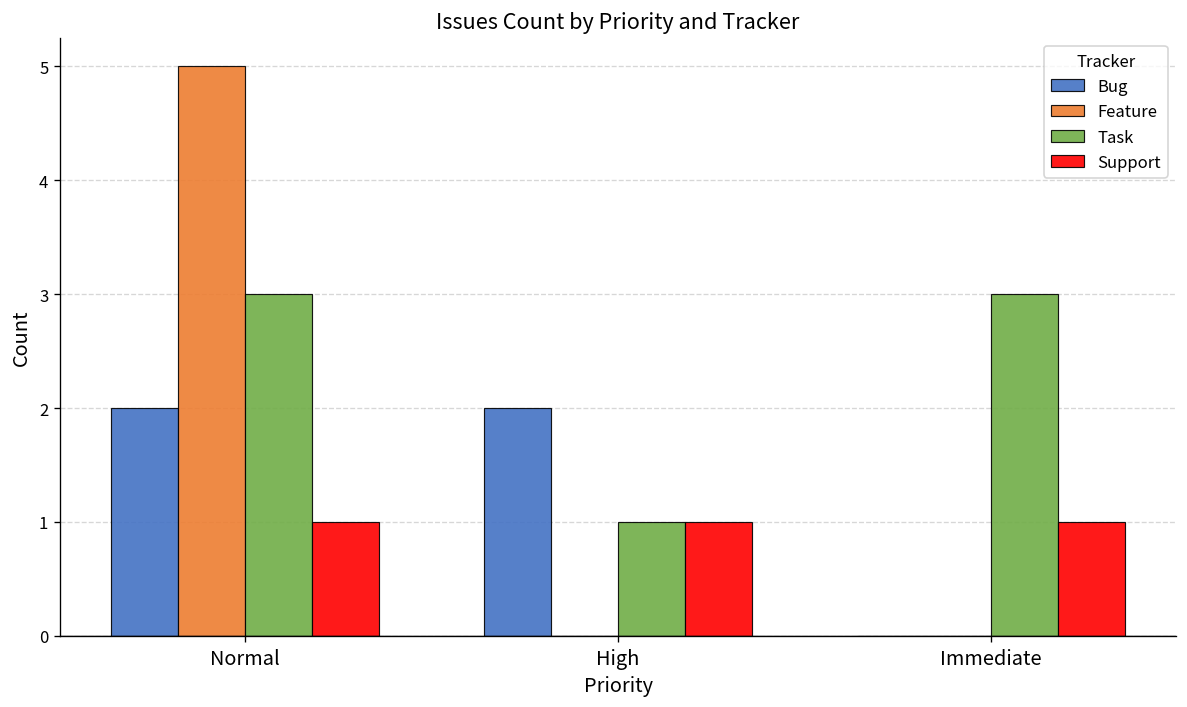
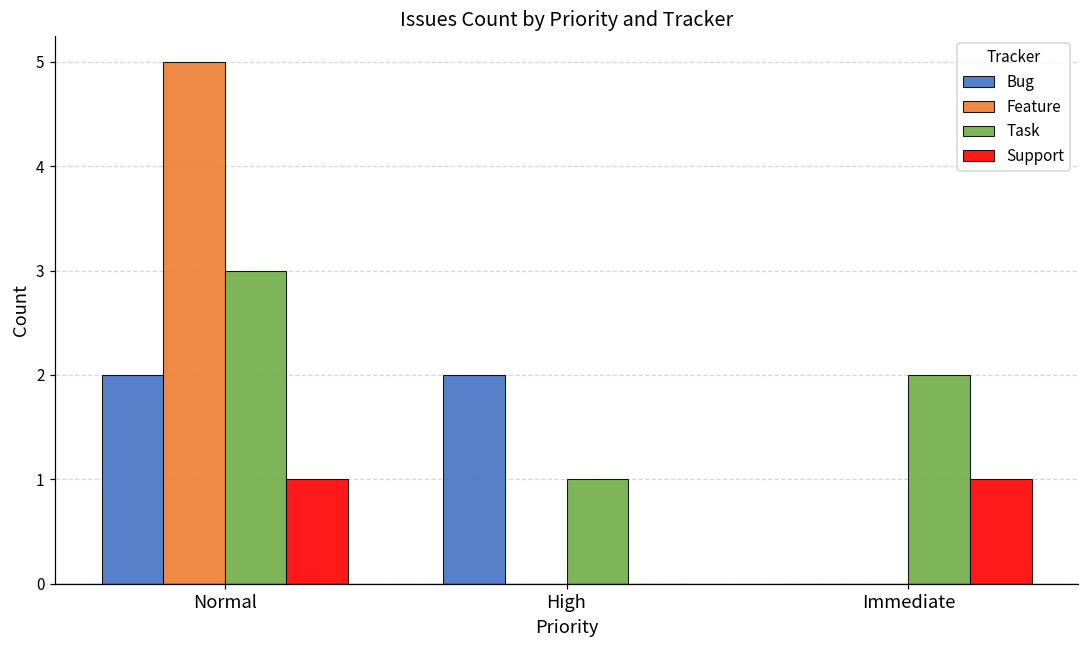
  {
    "Bug": {
      "Normal": 2,
      "High": 2,
      "Immediate": 0
    },
    "Feature": {
      "Normal": 5,
      "High": 0,
      "Immediate": 0
    },
    "Task": {
      "Normal": 3,
      "High": 1,
-     "Immediate": 3
+     "Immediate": 2
    },
    "Support": {
      "Normal": 1,
-     "High": 1,
+     "High": 0,
      "Immediate": 1
    }
  }
